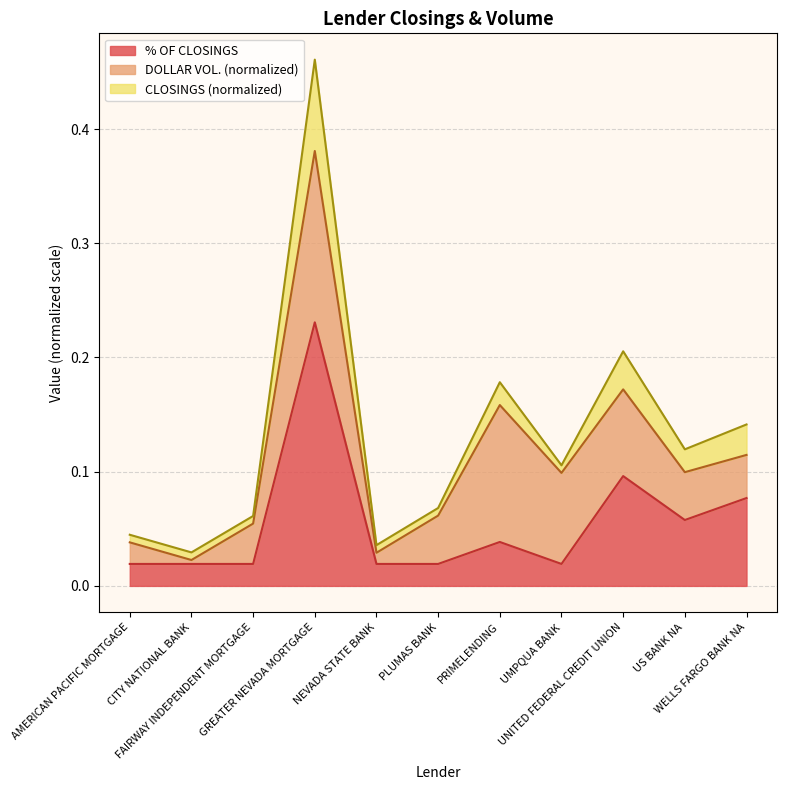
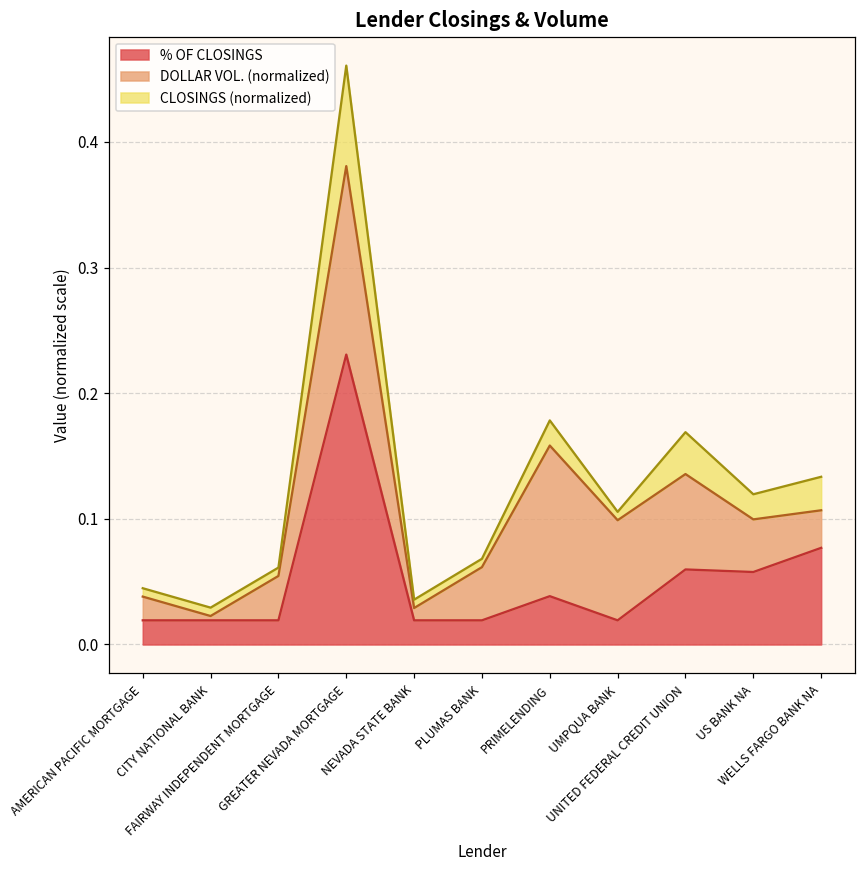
  {
    "% OF CLOSINGS": {
      "AMERICAN PACIFIC MORTGAGE": 0.019,
      "CITY NATIONAL BANK": 0.019,
      "FAIRWAY INDEPENDENT MORTGAGE": 0.019,
      "GREATER NEVADA MORTGAGE": 0.231,
      "NEVADA STATE BANK": 0.019,
      "PLUMAS BANK": 0.019,
      "PRIMELENDING": 0.038,
      "UMPQUA BANK": 0.019,
-     "UNITED FEDERAL CREDIT UNION": 0.096,
+     "UNITED FEDERAL CREDIT UNION": 0.060,
      "US BANK NA": 0.058,
      "WELLS FARGO BANK NA": 0.077
    },
    "DOLLAR VOL. (normalized)": {
      "AMERICAN PACIFIC MORTGAGE": 0.019,
      "CITY NATIONAL BANK": 0.003,
      "FAIRWAY INDEPENDENT MORTGAGE": 0.035,
      "GREATER NEVADA MORTGAGE": 0.150,
      "NEVADA STATE BANK": 0.010,
      "PLUMAS BANK": 0.042,
      "PRIMELENDING": 0.120,
      "UMPQUA BANK": 0.080,
      "UNITED FEDERAL CREDIT UNION": 0.076,
      "US BANK NA": 0.042,
-     "WELLS FARGO BANK NA": 0.038
+     "WELLS FARGO BANK NA": 0.030
    },
    "CLOSINGS (normalized)": {
      "AMERICAN PACIFIC MORTGAGE": 0.007,
      "CITY NATIONAL BANK": 0.007,
      "FAIRWAY INDEPENDENT MORTGAGE": 0.007,
      "GREATER NEVADA MORTGAGE": 0.080,
      "NEVADA STATE BANK": 0.007,
      "PLUMAS BANK": 0.007,
      "PRIMELENDING": 0.020,
      "UMPQUA BANK": 0.007,
      "UNITED FEDERAL CREDIT UNION": 0.033,
      "US BANK NA": 0.020,
      "WELLS FARGO BANK NA": 0.027
    }
  }
